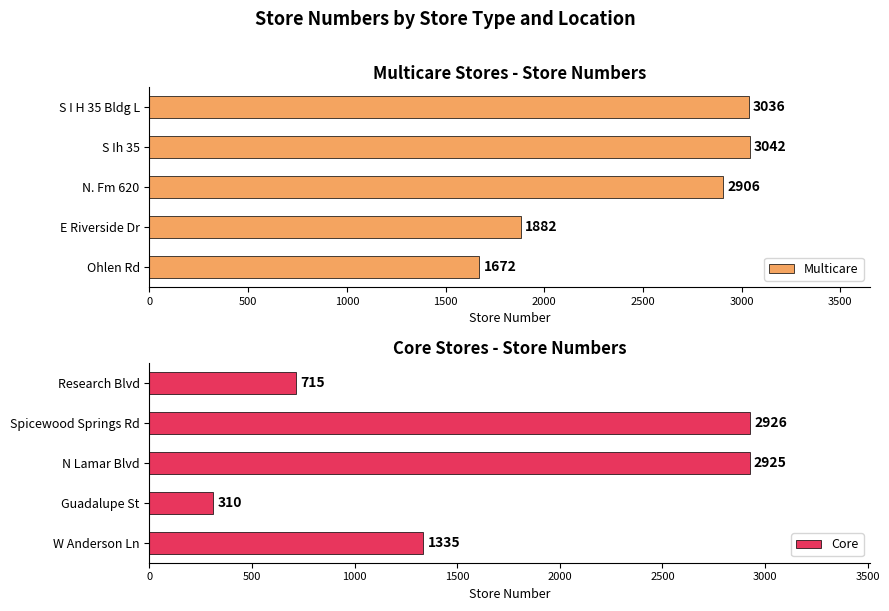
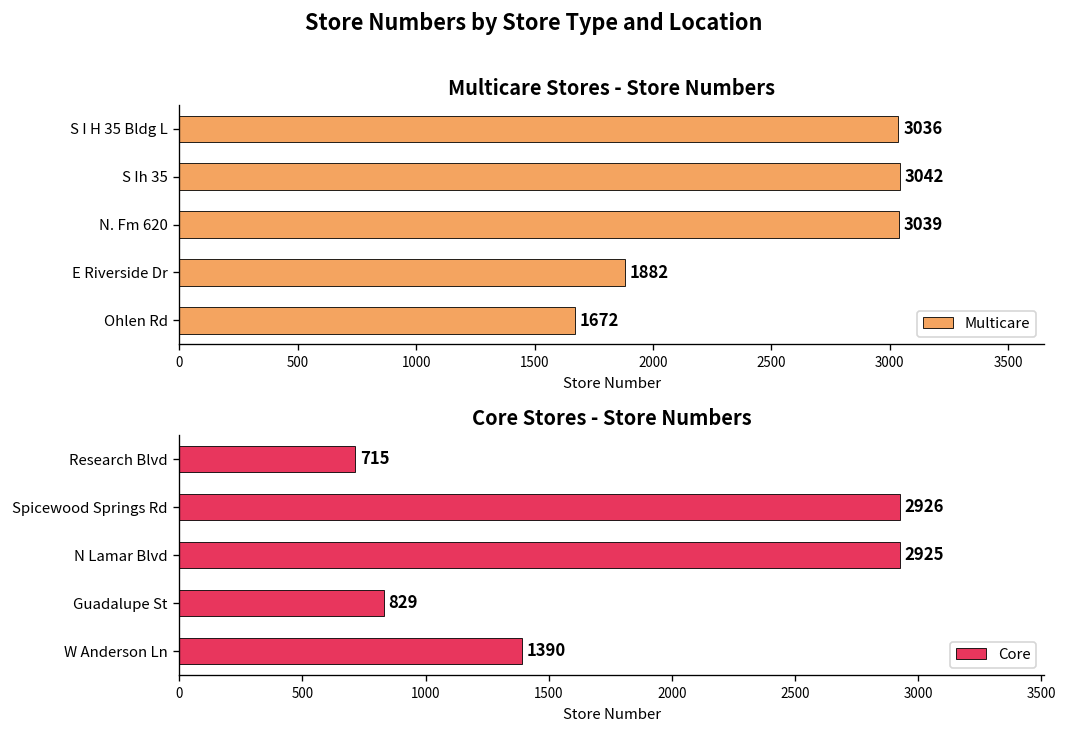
  {
    "Multicare Stores - Store Numbers": {
      "S I H 35 Bldg L": 3036,
      "S Ih 35": 3042,
-     "N. Fm 620": 2906,
+     "N. Fm 620": 3039,
      "E Riverside Dr": 1882,
      "Ohlen Rd": 1672
    },
    "Core Stores - Store Numbers": {
      "Research Blvd": 715,
      "Spicewood Springs Rd": 2926,
      "N Lamar Blvd": 2925,
-     "Guadalupe St": 310,
-     "W Anderson Ln": 1335
+     "Guadalupe St": 829,
+     "W Anderson Ln": 1390
    }
  }
